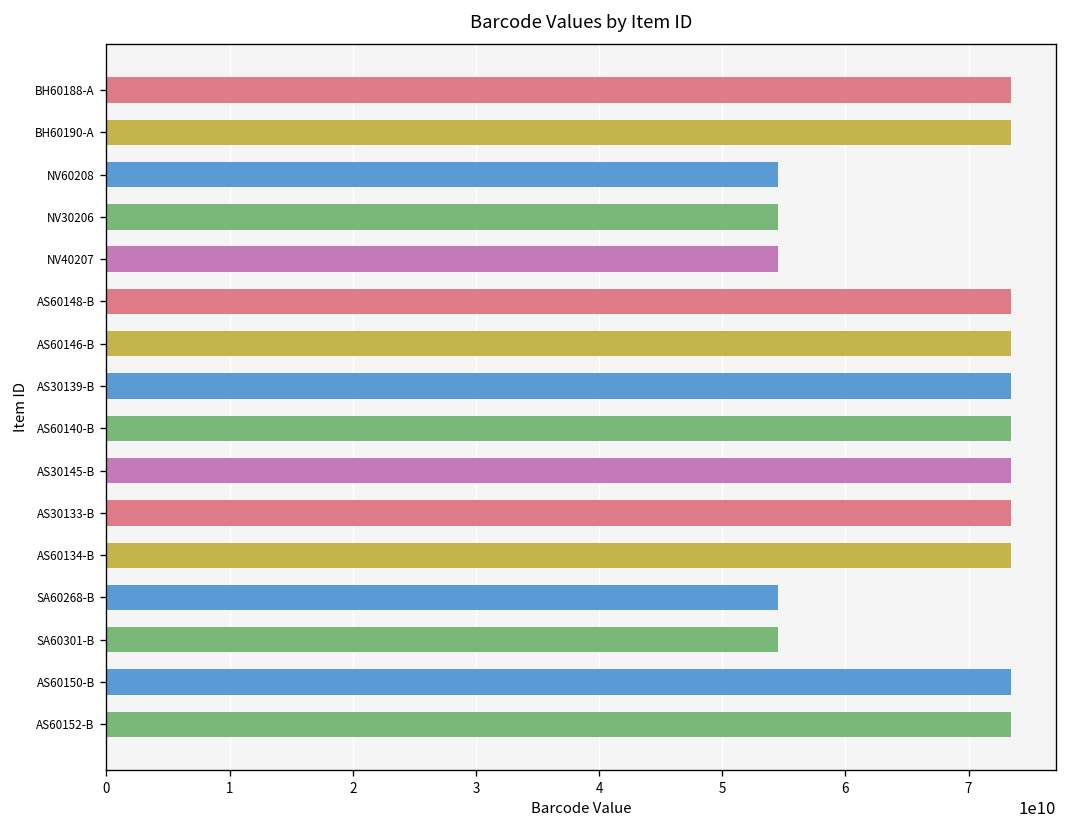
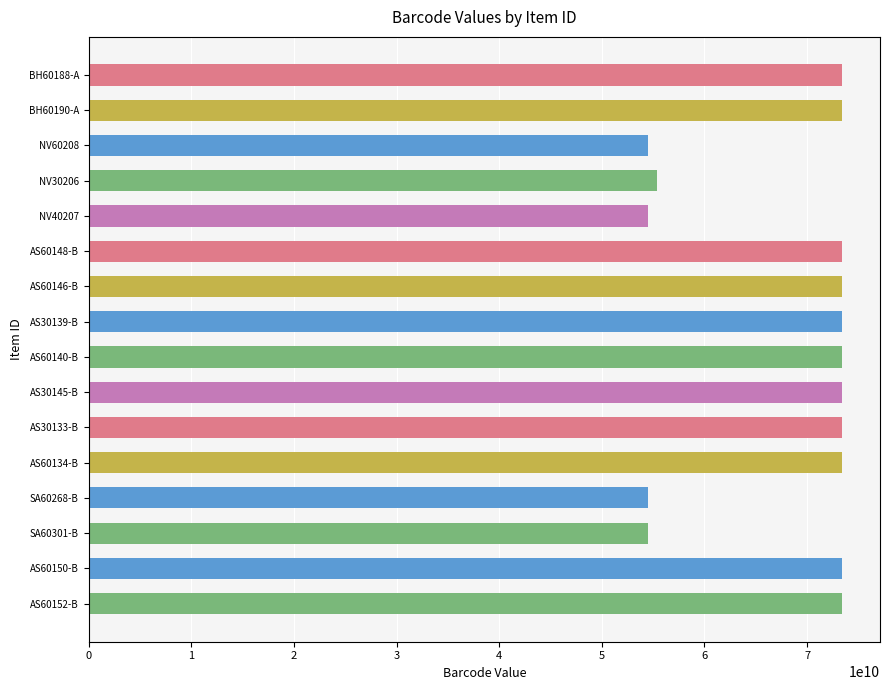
  {
    "BH60188-A": 73400000000,
    "BH60190-A": 73400000000,
    "NV60208": 54500000000,
-   "NV30206": 54500000000,
+   "NV30206": 55300000000,
    "NV40207": 54500000000,
    "AS60148-B": 73400000000,
    "AS60146-B": 73400000000,
    "AS30139-B": 73400000000,
    "AS60140-B": 73400000000,
    "AS30145-B": 73400000000,
    "AS30133-B": 73400000000,
    "AS60134-B": 73400000000,
    "SA60268-B": 54500000000,
    "SA60301-B": 54500000000,
    "AS60150-B": 73400000000,
    "AS60152-B": 73400000000
  }
